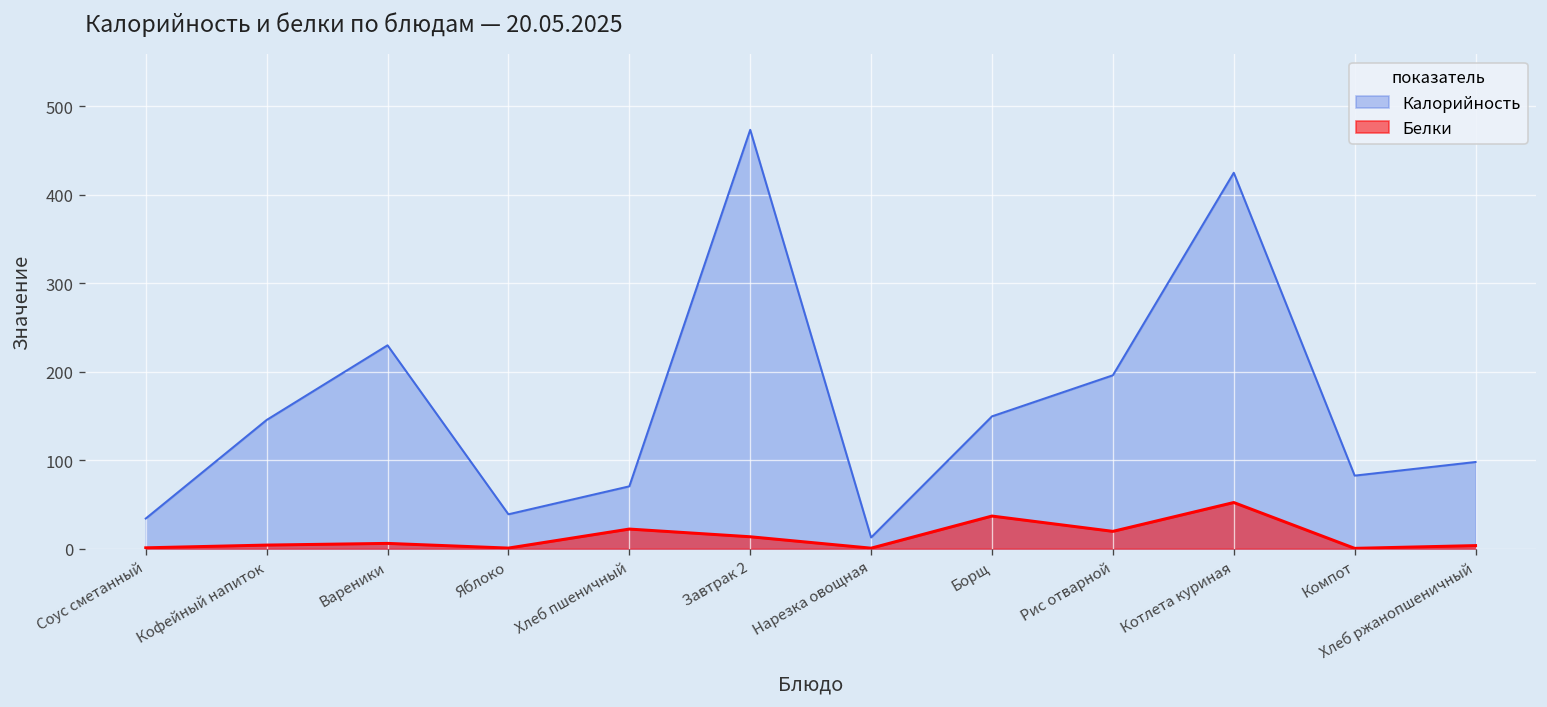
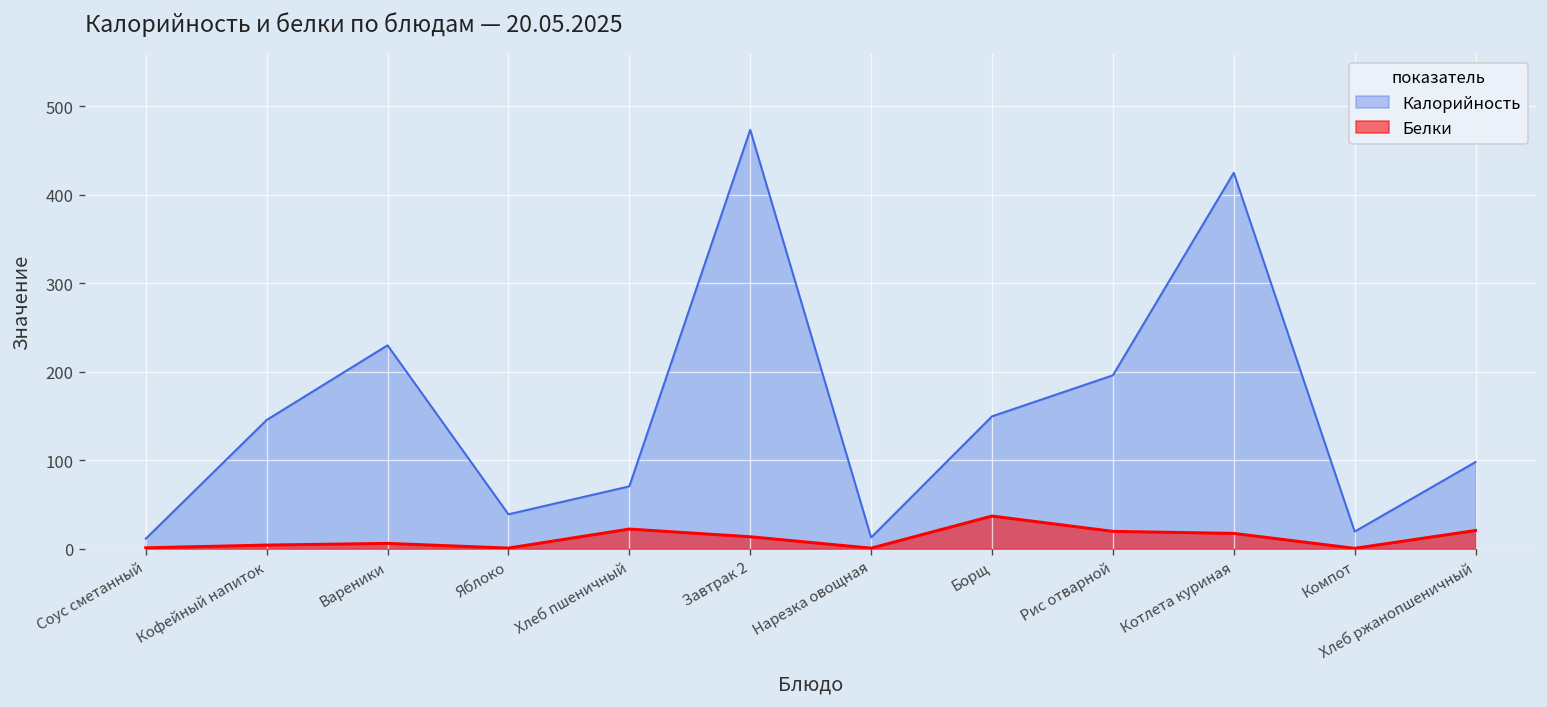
  {
    "Калорийность": {
-     "Соус сметанный": 30,
+     "Соус сметанный": 10,
      "Кофейный напиток": 150,
      "Вареники": 230,
      "Яблоко": 40,
      "Хлеб пшеничный": 70,
      "Завтрак 2": 470,
      "Нарезка овощная": 10,
      "Борщ": 150,
      "Рис отварной": 200,
      "Котлета куриная": 420,
-     "Компот": 80,
+     "Компот": 20,
      "Хлеб ржанопшеничный": 100
    },
    "Белки": {
      "Соус сметанный": 0,
      "Кофейный напиток": 0,
      "Вареники": 10,
      "Яблоко": 0,
      "Хлеб пшеничный": 20,
      "Завтрак 2": 10,
      "Нарезка овощная": 0,
      "Борщ": 40,
      "Рис отварной": 20,
-     "Котлета куриная": 50,
+     "Котлета куриная": 20,
      "Компот": 0,
-     "Хлеб ржанопшеничный": 0
+     "Хлеб ржанопшеничный": 20
    }
  }
